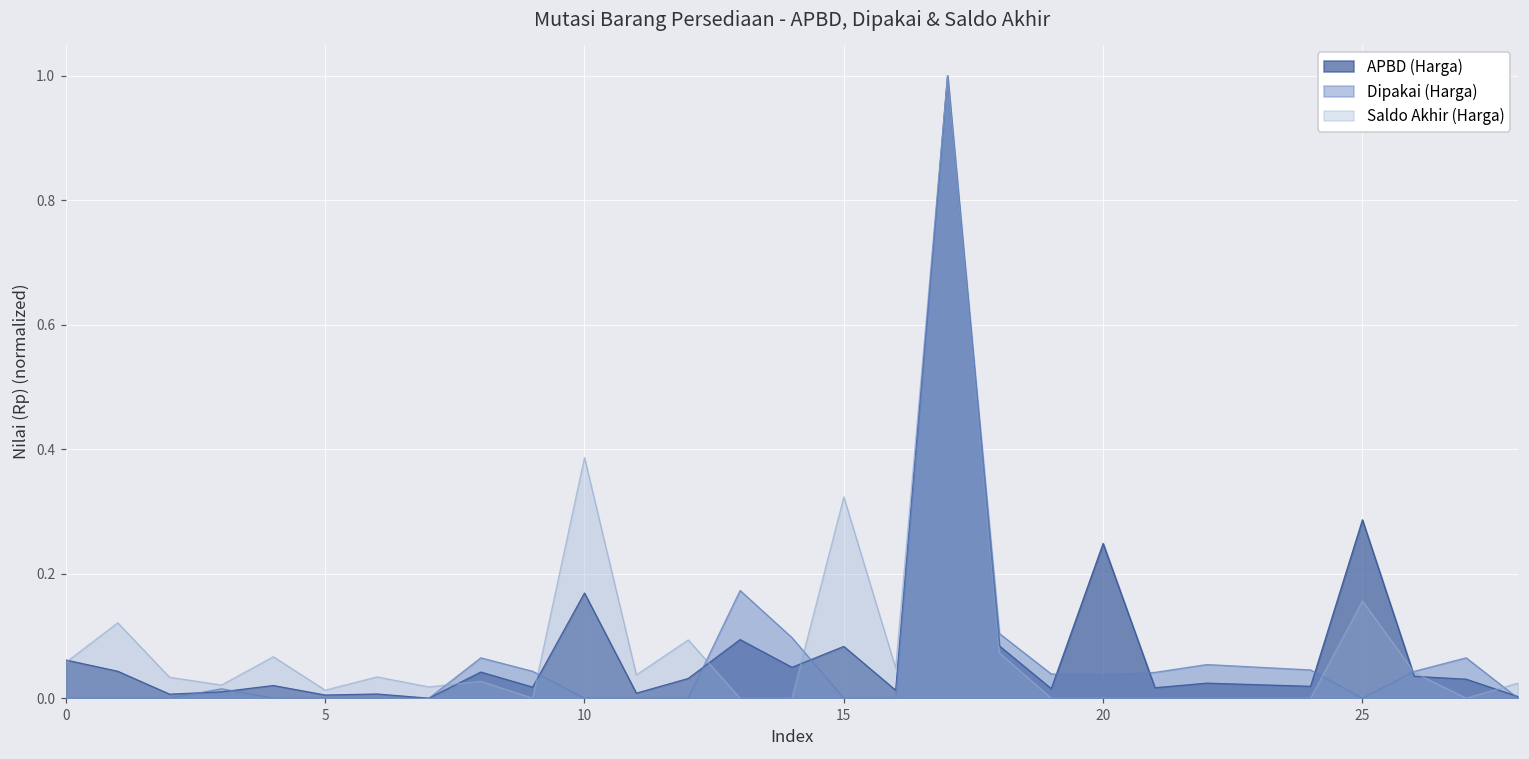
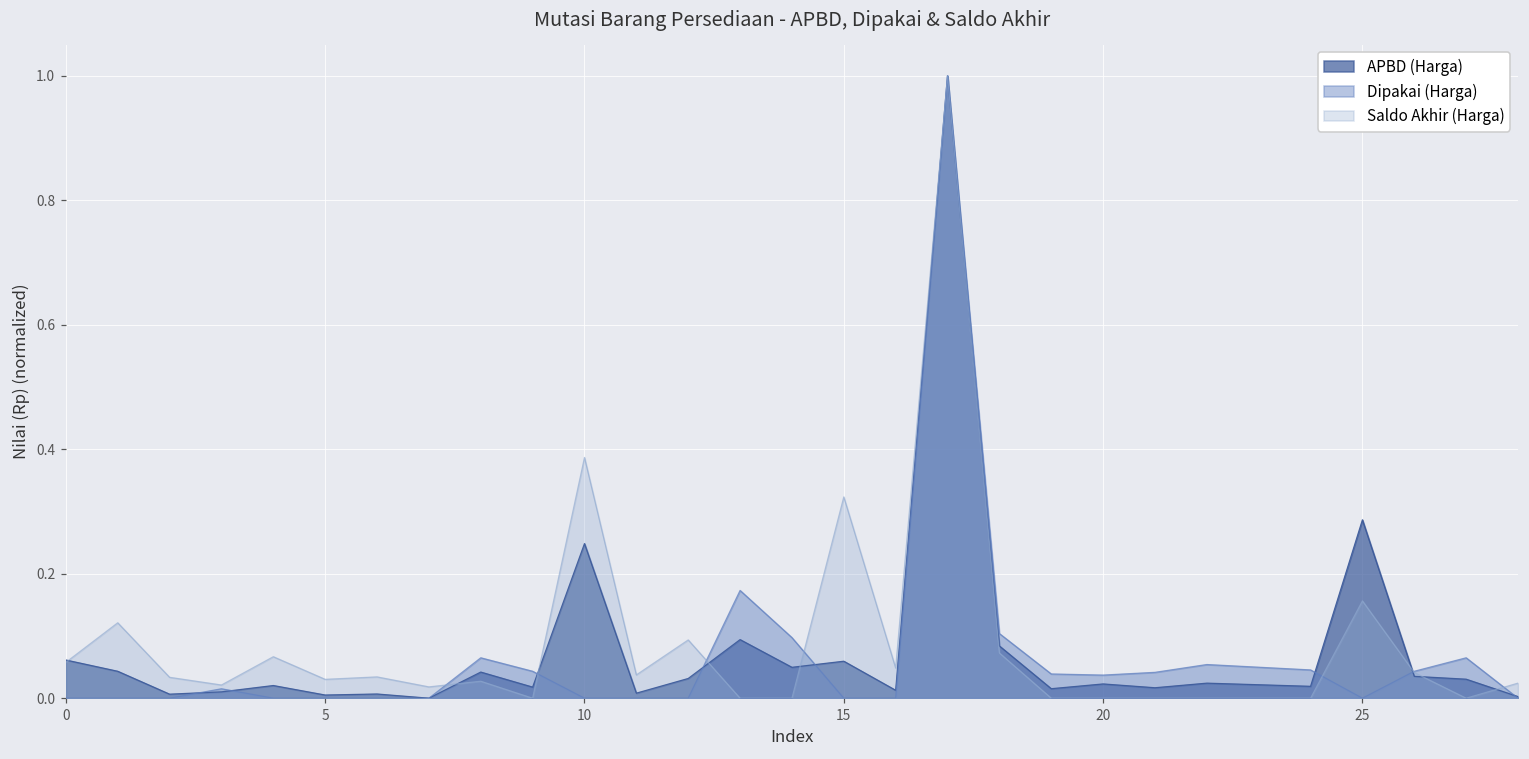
  {
    "APBD (Harga)": {
      "5": 0.01,
-     "10": 0.17,
-     "15": 0.08,
-     "20": 0.25,
+     "10": 0.25,
+     "15": 0.06,
+     "20": 0.02,
      "25": 0.29
    },
    "Dipakai (Harga)": {
      "0": 0.00,
      "5": 0.00,
      "10": 0.00,
      "15": 0.00,
      "20": 0.04,
      "25": 0.00
    },
    "Saldo Akhir (Harga)": {
-     "5": 0.01,
+     "5": 0.03,
      "10": 0.39,
      "15": 0.32,
      "20": 0.00,
      "25": 0.16
    }
  }
